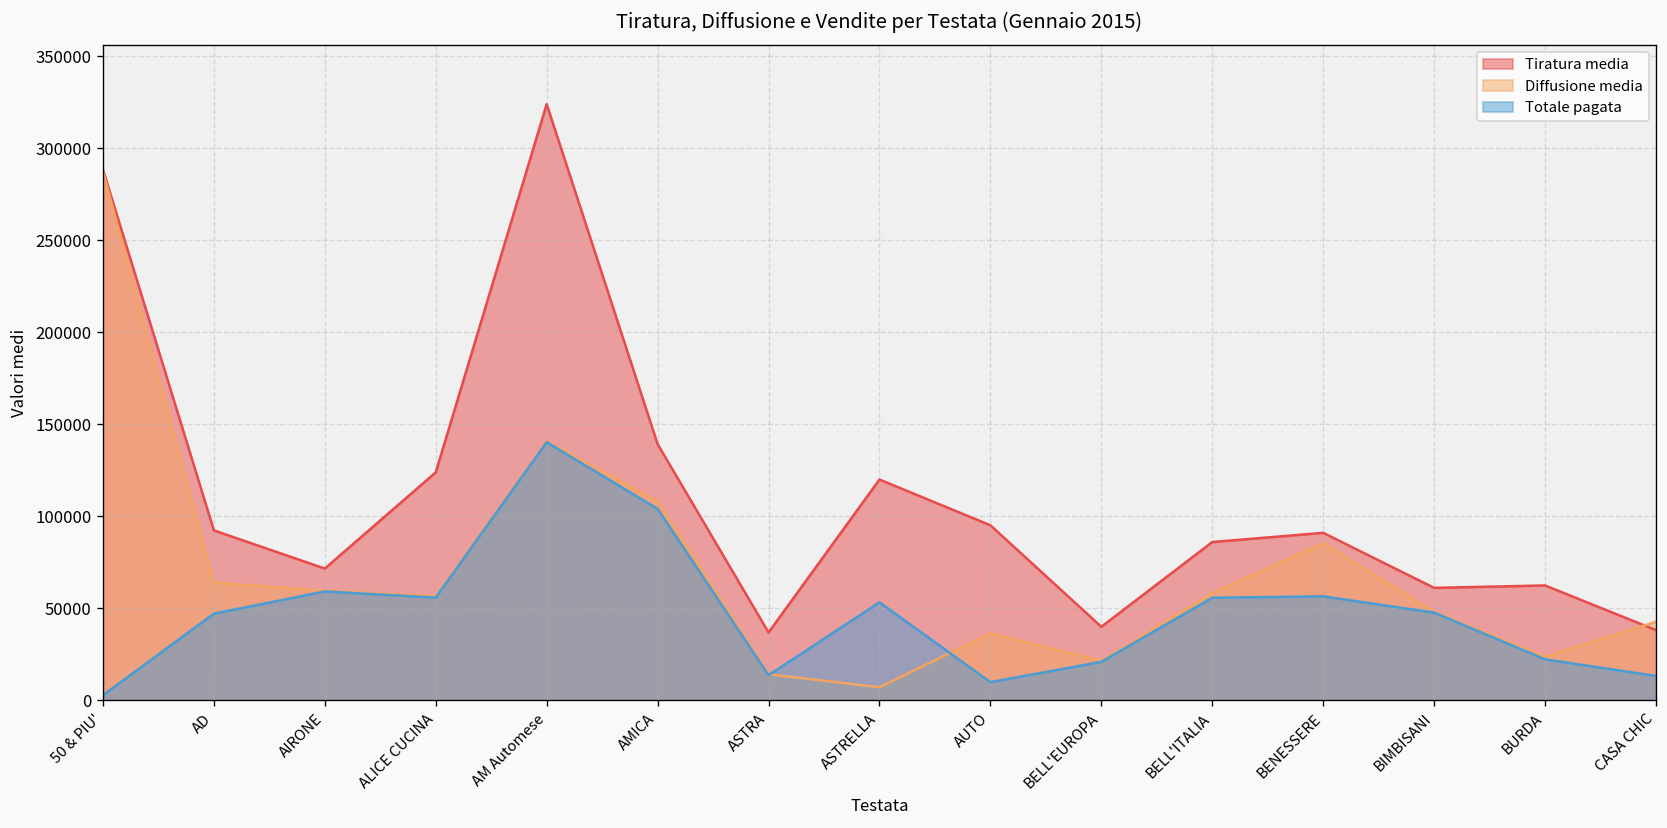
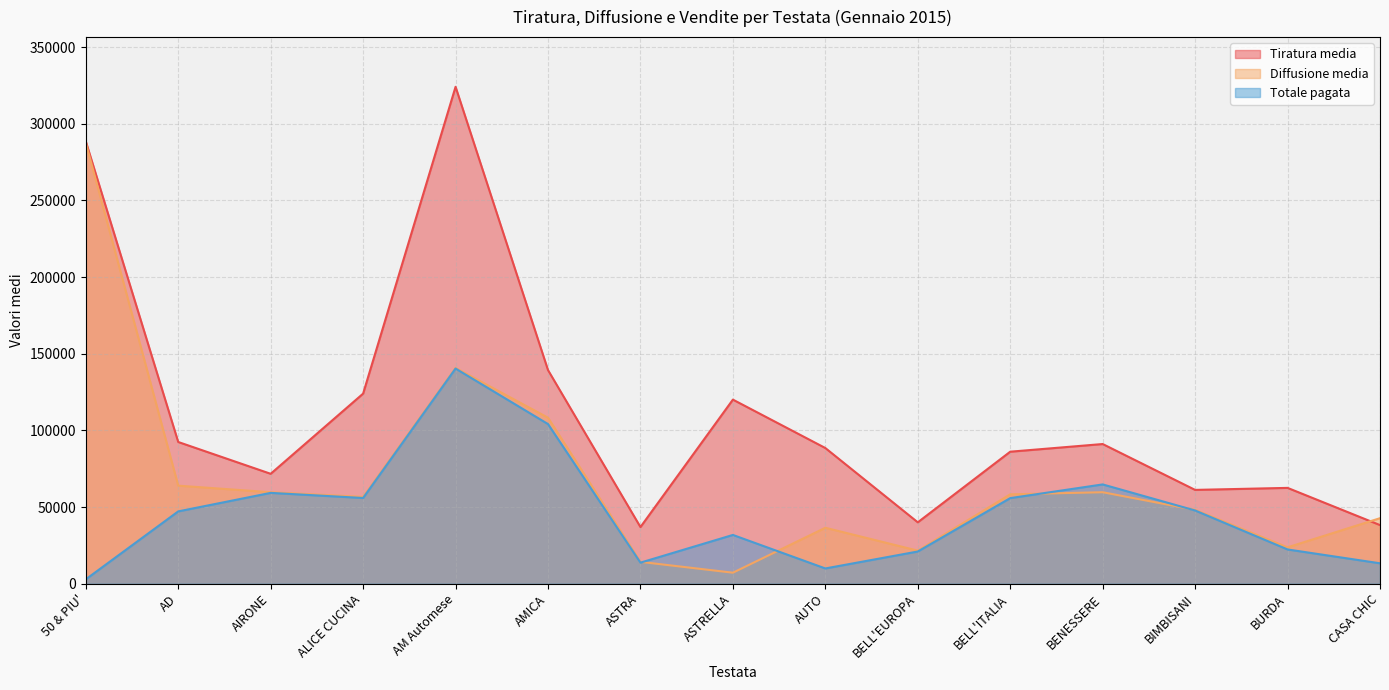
  {
    "Tiratura media": {
      "AD": 92000,
      "AIRONE": 72000,
      "ALICE CUCINA": 124000,
      "AM Automese": 324000,
      "AMICA": 139000,
      "ASTRA": 37000,
      "ASTRELLA": 120000,
-     "AUTO": 95000,
+     "AUTO": 88000,
      "BELL'EUROPA": 40000,
      "BELL'ITALIA": 86000,
      "BENESSERE": 91000,
      "BIMBISANI": 61000,
      "BURDA": 63000,
      "CASA CHIC": 38000
    },
    "Diffusione media": {
      "AD": 64000,
      "AMICA": 108000,
      "ASTRELLA": 7000,
      "AUTO": 36000,
      "BELL'ITALIA": 58000,
-     "BENESSERE": 86000,
+     "BENESSERE": 60000,
      "CASA CHIC": 43000
    },
    "Totale pagata": {
      "50 & PIU'": 3000,
      "AD": 47000,
      "AMICA": 104000,
-     "ASTRELLA": 53000,
+     "ASTRELLA": 32000,
      "AUTO": 10000,
      "BELL'ITALIA": 56000,
-     "BENESSERE": 57000,
+     "BENESSERE": 65000,
      "CASA CHIC": 13000
    }
  }
